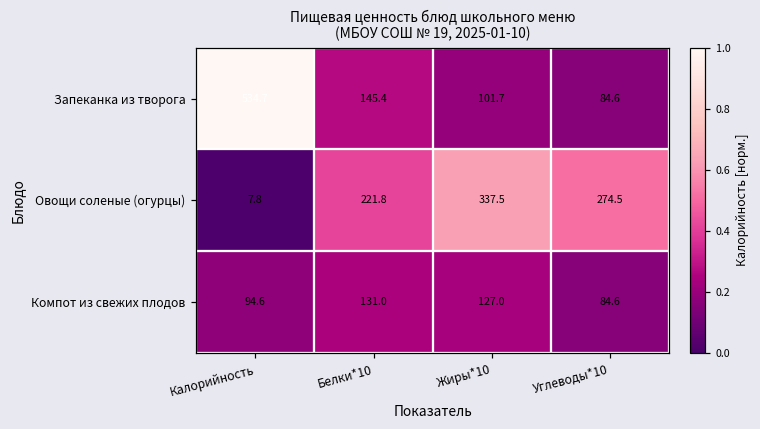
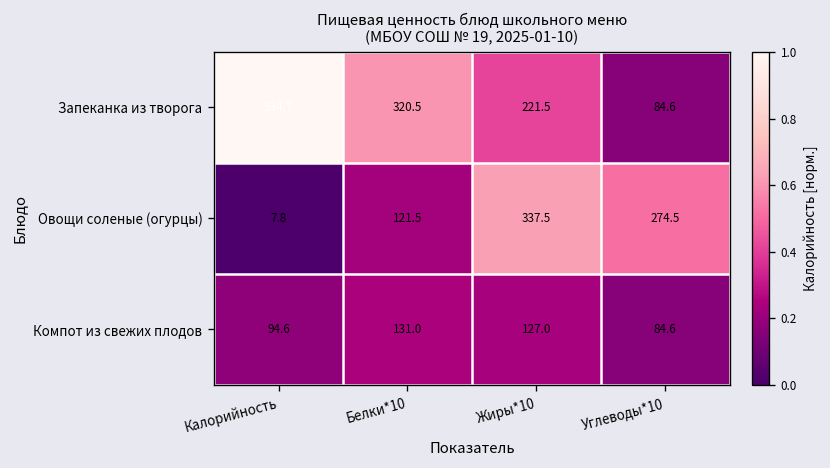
  {
    "Запеканка из творога": {
-     "Белки*10": 145.4,
-     "Жиры*10": 101.7,
+     "Белки*10": 320.5,
+     "Жиры*10": 221.5,
      "Углеводы*10": 84.6
    },
    "Овощи соленые (огурцы)": {
      "Калорийность": 7.8,
-     "Белки*10": 221.8,
+     "Белки*10": 121.5,
      "Жиры*10": 337.5,
      "Углеводы*10": 274.5
    },
    "Компот из свежих плодов": {
      "Калорийность": 94.6,
      "Белки*10": 131.0,
      "Жиры*10": 127.0,
      "Углеводы*10": 84.6
    }
  }
